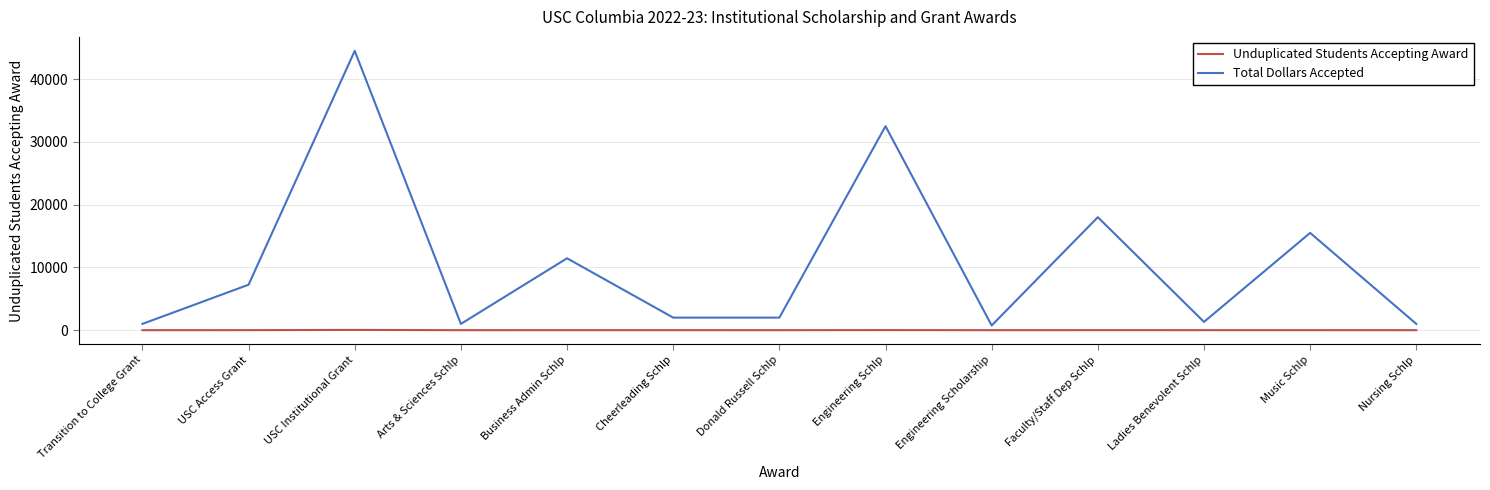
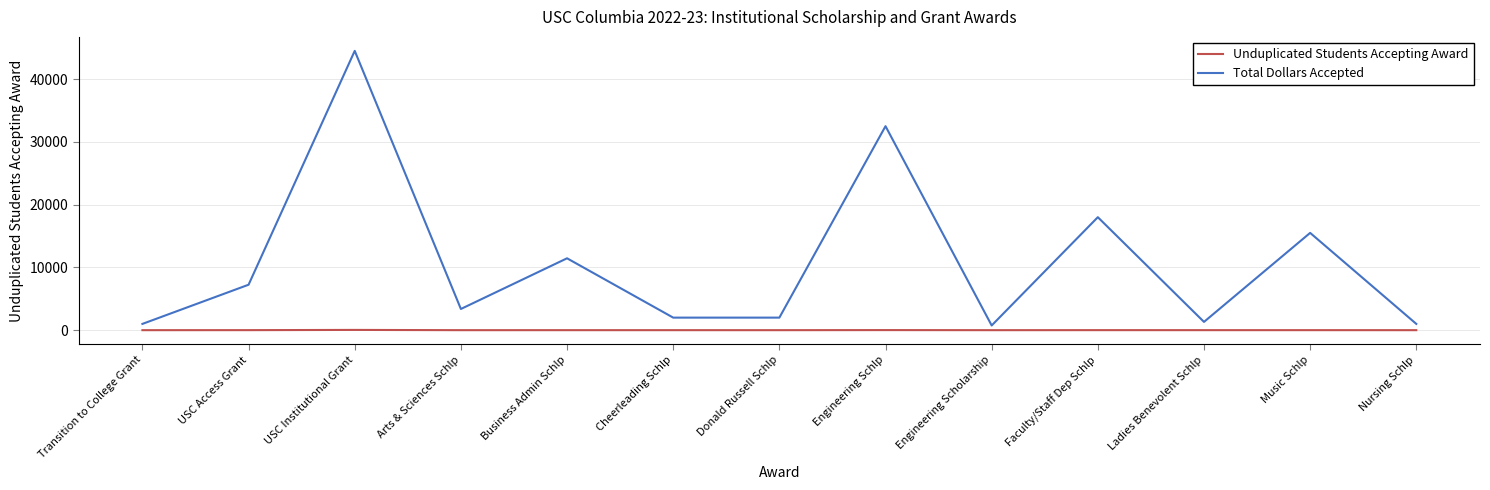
  {
    "Unduplicated Students Accepting Award": {
      "Transition to College Grant": 0,
      "USC Access Grant": 0,
      "USC Institutional Grant": 0,
      "Arts & Sciences Schlp": 0,
      "Business Admin Schlp": 0,
      "Cheerleading Schlp": 0,
      "Donald Russell Schlp": 0,
      "Engineering Schlp": 0,
      "Engineering Scholarship": 0,
      "Faculty/Staff Dep Schlp": 0,
      "Ladies Benevolent Schlp": 0,
      "Music Schlp": 0,
      "Nursing Schlp": 0
    },
    "Total Dollars Accepted": {
      "Transition to College Grant": 1000,
      "USC Access Grant": 7000,
      "USC Institutional Grant": 45000,
-     "Arts & Sciences Schlp": 1000,
+     "Arts & Sciences Schlp": 3000,
      "Business Admin Schlp": 11000,
      "Cheerleading Schlp": 2000,
      "Donald Russell Schlp": 2000,
      "Engineering Schlp": 33000,
      "Engineering Scholarship": 1000,
      "Faculty/Staff Dep Schlp": 18000,
      "Ladies Benevolent Schlp": 1000,
      "Music Schlp": 16000,
      "Nursing Schlp": 1000
    }
  }
